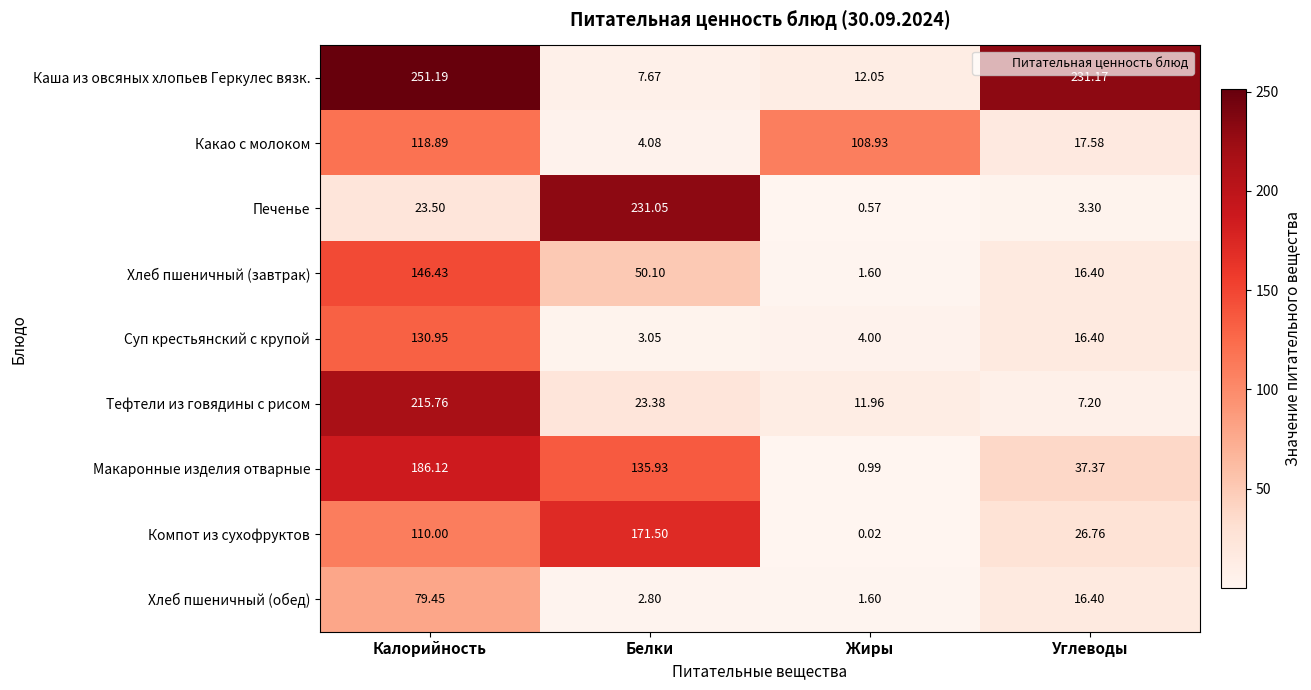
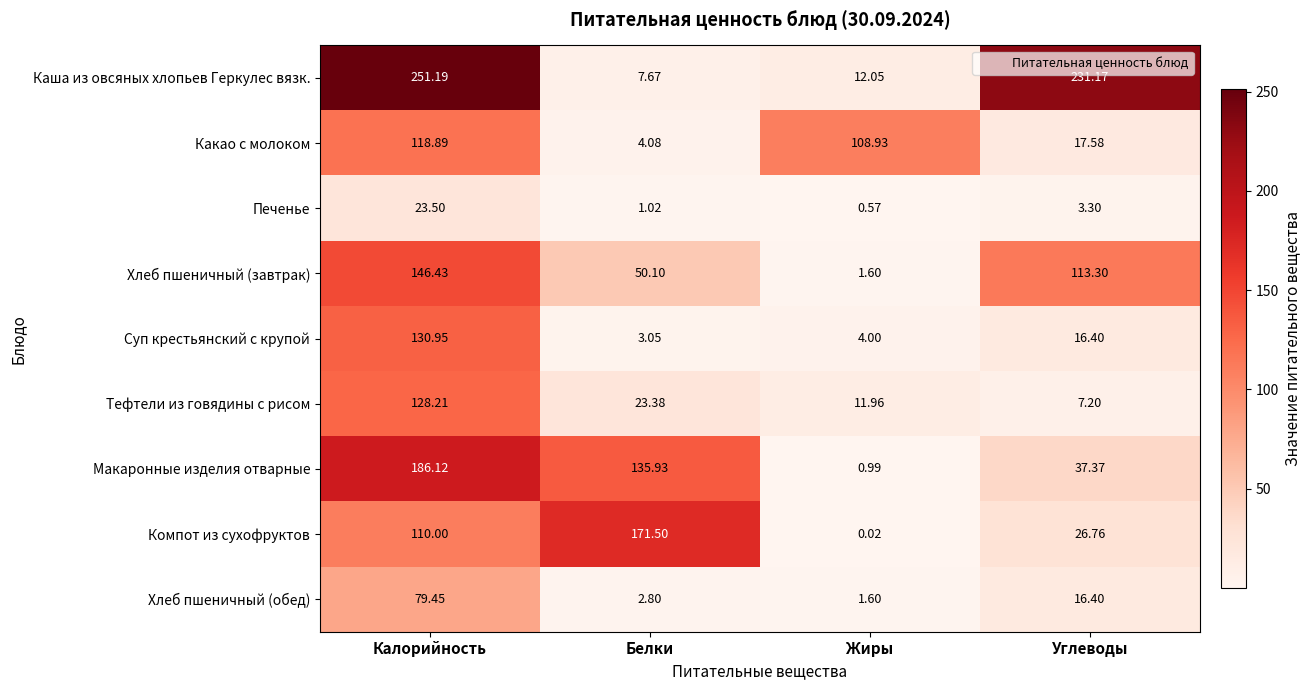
  {
    "Каша из овсяных хлопьев Геркулес вязк.": {
      "Калорийность": 251.19,
      "Белки": 7.67,
      "Жиры": 12.05
    },
    "Какао с молоком": {
      "Калорийность": 118.89,
      "Белки": 4.08,
      "Жиры": 108.93,
      "Углеводы": 17.58
    },
    "Печенье": {
      "Калорийность": 23.50,
-     "Белки": 231.05,
+     "Белки": 1.02,
      "Жиры": 0.57,
      "Углеводы": 3.30
    },
    "Хлеб пшеничный (завтрак)": {
      "Калорийность": 146.43,
      "Белки": 50.10,
      "Жиры": 1.60,
-     "Углеводы": 16.40
+     "Углеводы": 113.30
    },
    "Суп крестьянский с крупой": {
      "Калорийность": 130.95,
      "Белки": 3.05,
      "Жиры": 4.00,
      "Углеводы": 16.40
    },
    "Тефтели из говядины с рисом": {
-     "Калорийность": 215.76,
+     "Калорийность": 128.21,
      "Белки": 23.38,
      "Жиры": 11.96,
      "Углеводы": 7.20
    },
    "Макаронные изделия отварные": {
      "Калорийность": 186.12,
      "Белки": 135.93,
      "Жиры": 0.99,
      "Углеводы": 37.37
    },
    "Компот из сухофруктов": {
      "Калорийность": 110.00,
      "Белки": 171.50,
      "Жиры": 0.02,
      "Углеводы": 26.76
    },
    "Хлеб пшеничный (обед)": {
      "Калорийность": 79.45,
      "Белки": 2.80,
      "Жиры": 1.60,
      "Углеводы": 16.40
    }
  }
